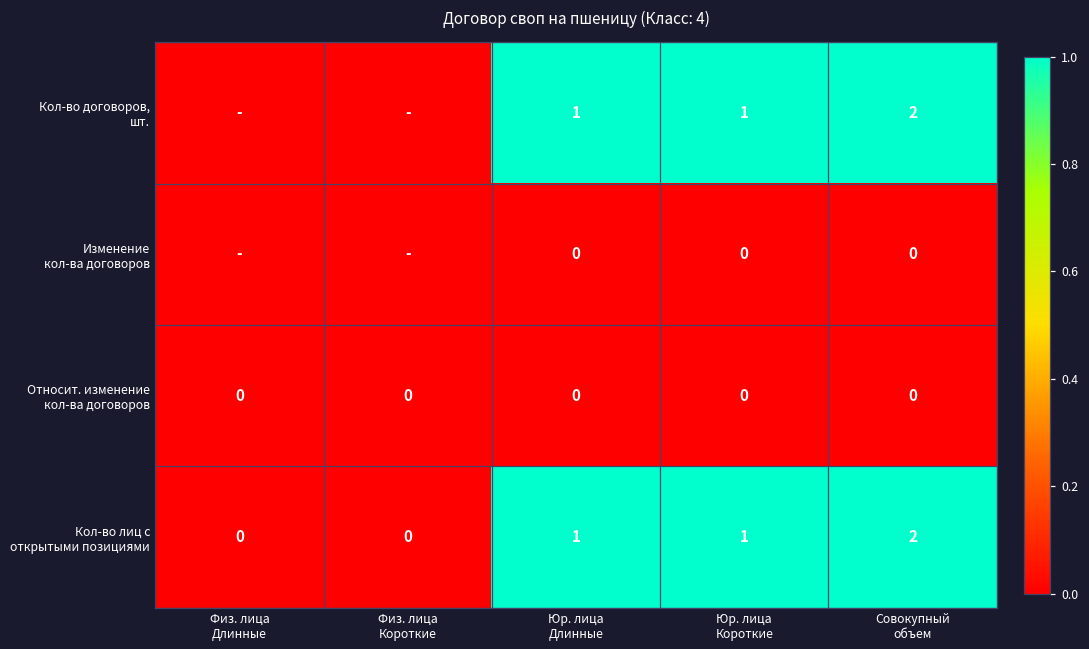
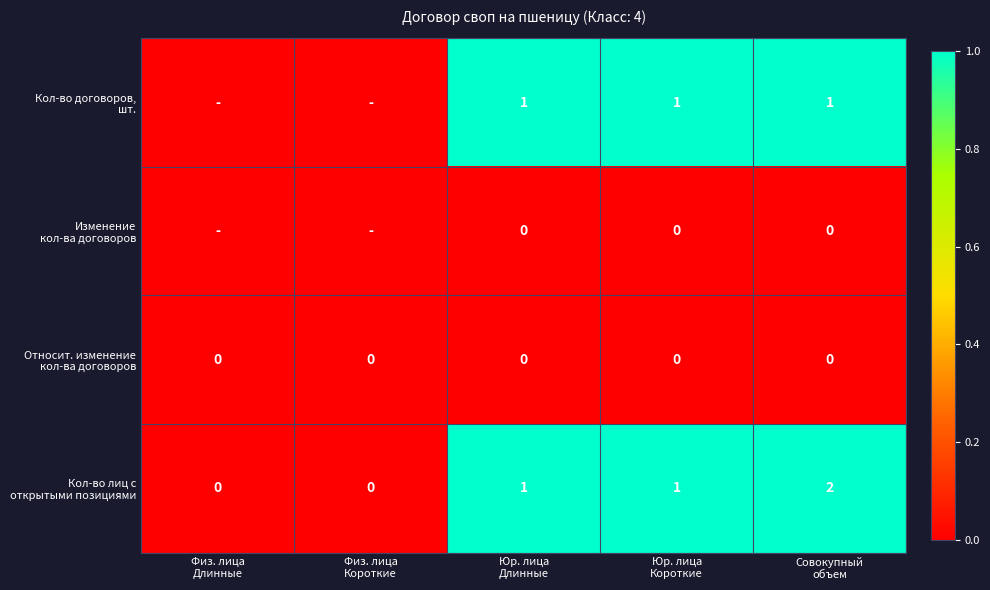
  {
    "Кол-во договоров, шт.": {
      "Юр. лица Длинные": 1,
      "Юр. лица Короткие": 1,
-     "Совокупный объем": 2
+     "Совокупный объем": 1
    },
    "Изменение кол-ва договоров": {
      "Юр. лица Длинные": 0,
      "Юр. лица Короткие": 0,
      "Совокупный объем": 0
    },
    "Относит. изменение кол-ва договоров": {
      "Физ. лица Длинные": 0,
      "Физ. лица Короткие": 0,
      "Юр. лица Длинные": 0,
      "Юр. лица Короткие": 0,
      "Совокупный объем": 0
    },
    "Кол-во лиц с открытыми позициями": {
      "Физ. лица Длинные": 0,
      "Физ. лица Короткие": 0,
      "Юр. лица Длинные": 1,
      "Юр. лица Короткие": 1,
      "Совокупный объем": 2
    }
  }
